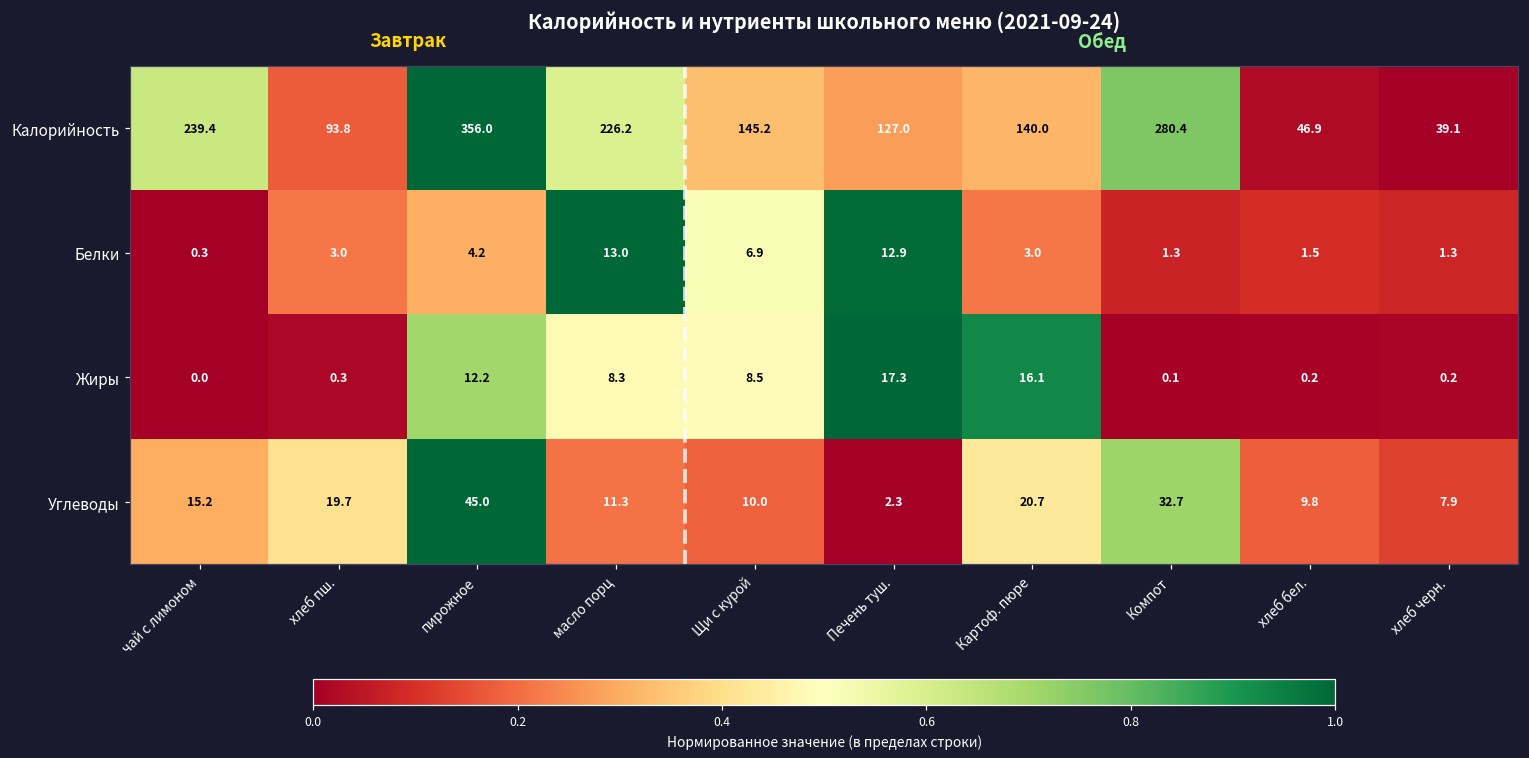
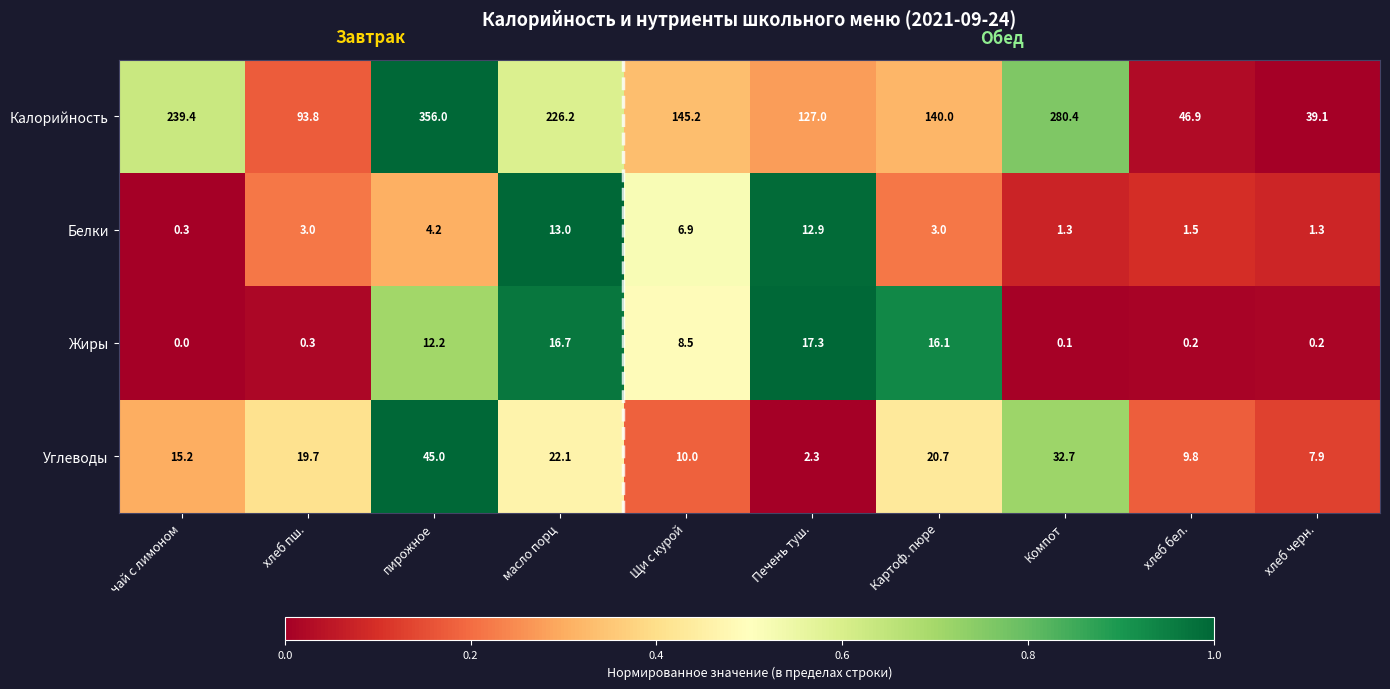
  {
    "Калорийность": {
      "чай с лимоном": 239.4,
      "хлеб пш.": 93.8,
      "пирожное": 356.0,
      "масло порц": 226.2,
      "Щи с курой": 145.2,
      "Печень туш.": 127.0,
      "Картоф. пюре": 140.0,
      "Компот": 280.4,
      "хлеб бел.": 46.9,
      "хлеб черн.": 39.1
    },
    "Белки": {
      "чай с лимоном": 0.3,
      "хлеб пш.": 3.0,
      "пирожное": 4.2,
      "масло порц": 13.0,
      "Щи с курой": 6.9,
      "Печень туш.": 12.9,
      "Картоф. пюре": 3.0,
      "Компот": 1.3,
      "хлеб бел.": 1.5,
      "хлеб черн.": 1.3
    },
    "Жиры": {
      "чай с лимоном": 0.0,
      "хлеб пш.": 0.3,
      "пирожное": 12.2,
-     "масло порц": 8.3,
+     "масло порц": 16.7,
      "Щи с курой": 8.5,
      "Печень туш.": 17.3,
      "Картоф. пюре": 16.1,
      "Компот": 0.1,
      "хлеб бел.": 0.2,
      "хлеб черн.": 0.2
    },
    "Углеводы": {
      "чай с лимоном": 15.2,
      "хлеб пш.": 19.7,
      "пирожное": 45.0,
-     "масло порц": 11.3,
+     "масло порц": 22.1,
      "Щи с курой": 10.0,
      "Печень туш.": 2.3,
      "Картоф. пюре": 20.7,
      "Компот": 32.7,
      "хлеб бел.": 9.8,
      "хлеб черн.": 7.9
    }
  }
